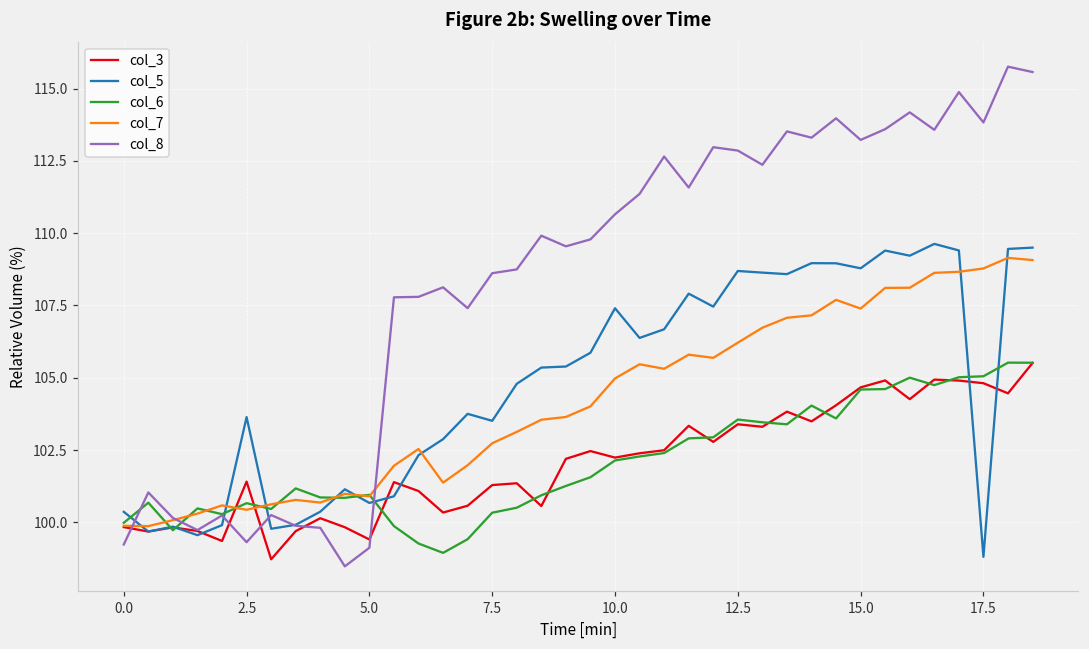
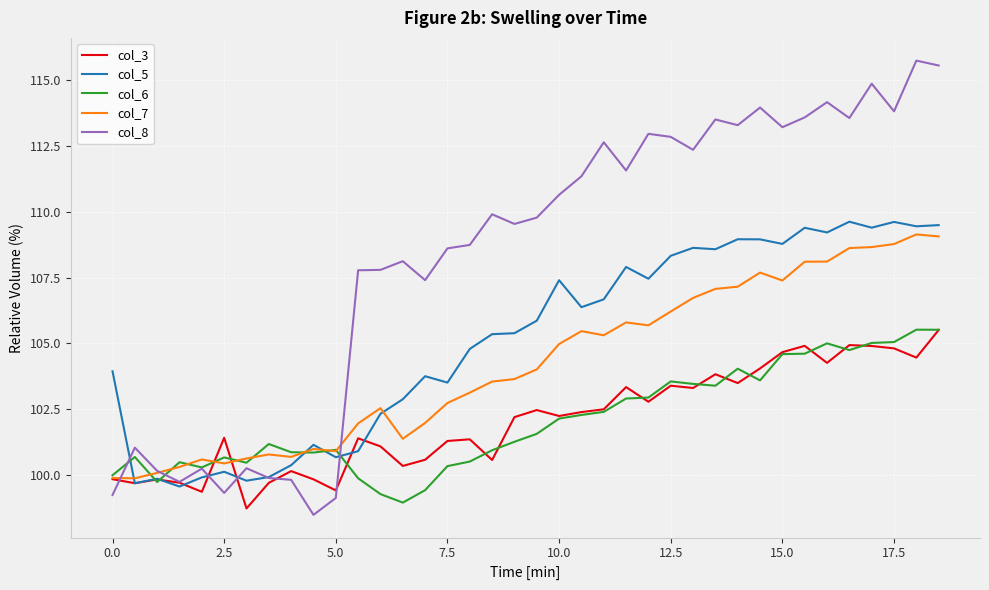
  {
    "col_3": {
      "2.5": 101.4,
      "5.0": 99.4,
      "7.5": 101.3,
      "10.0": 102.2,
      "12.5": 103.4,
      "17.5": 104.8
    },
    "col_5": {
-     "0.0": 100.4,
-     "2.5": 103.6,
+     "0.0": 103.9,
+     "2.5": 100.1,
      "5.0": 100.7,
      "7.5": 103.5,
      "10.0": 107.4,
-     "12.5": 108.7,
+     "12.5": 108.3,
      "15.0": 108.8,
-     "17.5": 98.8
+     "17.5": 109.6
    },
    "col_6": {
      "0.0": 100.0,
      "2.5": 100.7,
      "7.5": 100.3,
      "10.0": 102.1,
      "12.5": 103.6,
      "17.5": 105.1
    },
    "col_7": {
      "2.5": 100.4,
      "7.5": 102.7,
      "10.0": 105.0,
      "12.5": 106.2,
      "15.0": 107.4,
      "17.5": 108.8
    },
    "col_8": {
      "0.0": 99.2,
      "2.5": 99.3,
      "5.0": 99.1,
      "7.5": 108.6,
      "10.0": 110.7,
      "12.5": 112.9,
      "15.0": 113.2,
      "17.5": 113.8
    }
  }
